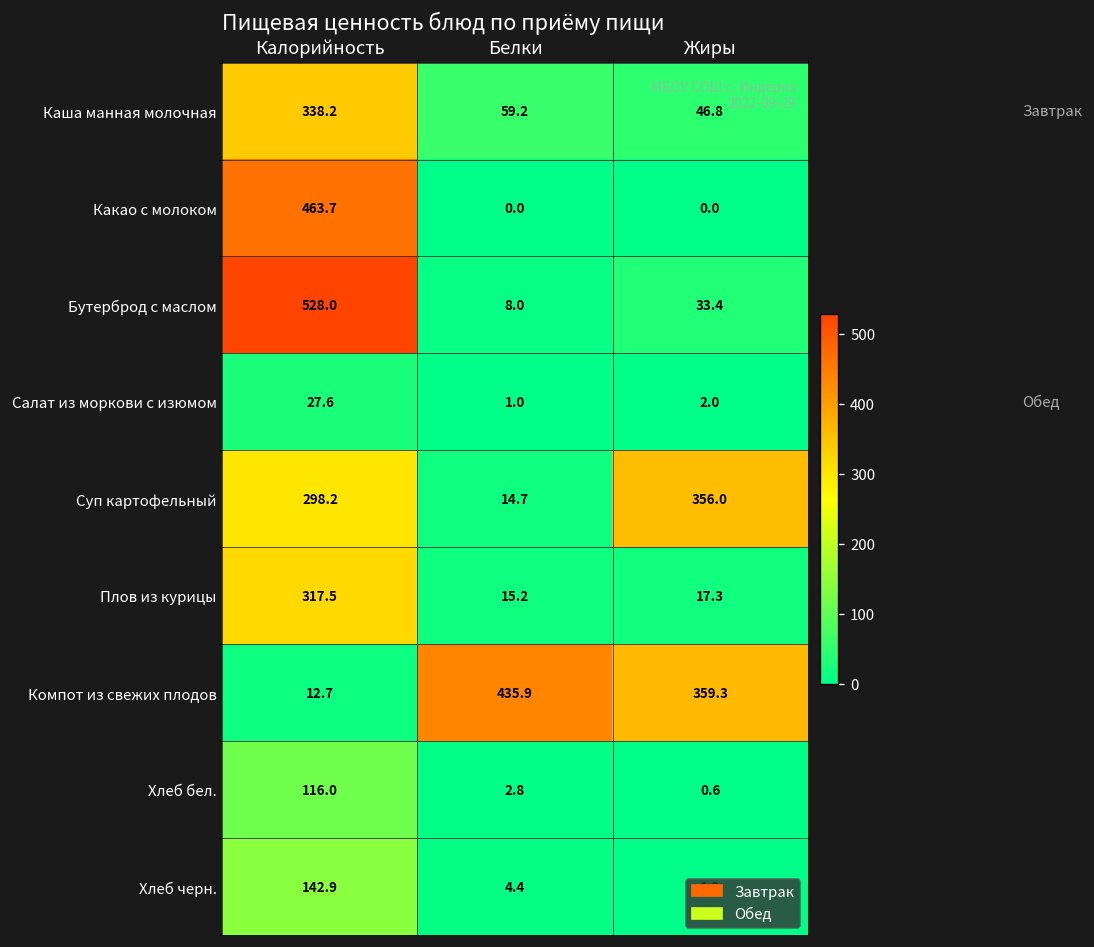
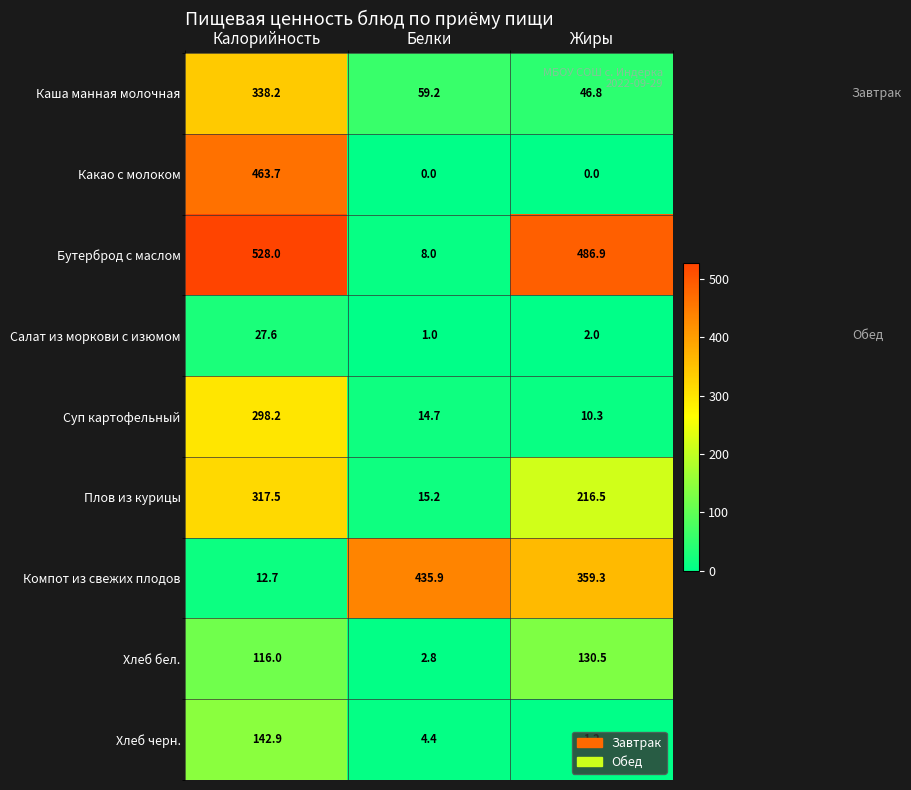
  {
    "Каша манная молочная": {
      "Калорийность": 338.2,
      "Белки": 59.2
    },
    "Какао с молоком": {
      "Калорийность": 463.7,
      "Белки": 0.0,
      "Жиры": 0.0
    },
    "Бутерброд с маслом": {
      "Калорийность": 528.0,
      "Белки": 8.0,
-     "Жиры": 33.4
+     "Жиры": 486.9
    },
    "Салат из моркови с изюмом": {
      "Калорийность": 27.6,
      "Белки": 1.0,
      "Жиры": 2.0
    },
    "Суп картофельный": {
      "Калорийность": 298.2,
      "Белки": 14.7,
-     "Жиры": 356.0
+     "Жиры": 10.3
    },
    "Плов из курицы": {
      "Калорийность": 317.5,
      "Белки": 15.2,
-     "Жиры": 17.3
+     "Жиры": 216.5
    },
    "Компот из свежих плодов": {
      "Калорийность": 12.7,
      "Белки": 435.9,
      "Жиры": 359.3
    },
    "Хлеб бел.": {
      "Калорийность": 116.0,
      "Белки": 2.8,
-     "Жиры": 0.6
+     "Жиры": 130.5
    },
    "Хлеб черн.": {
      "Калорийность": 142.9,
      "Белки": 4.4
    }
  }
